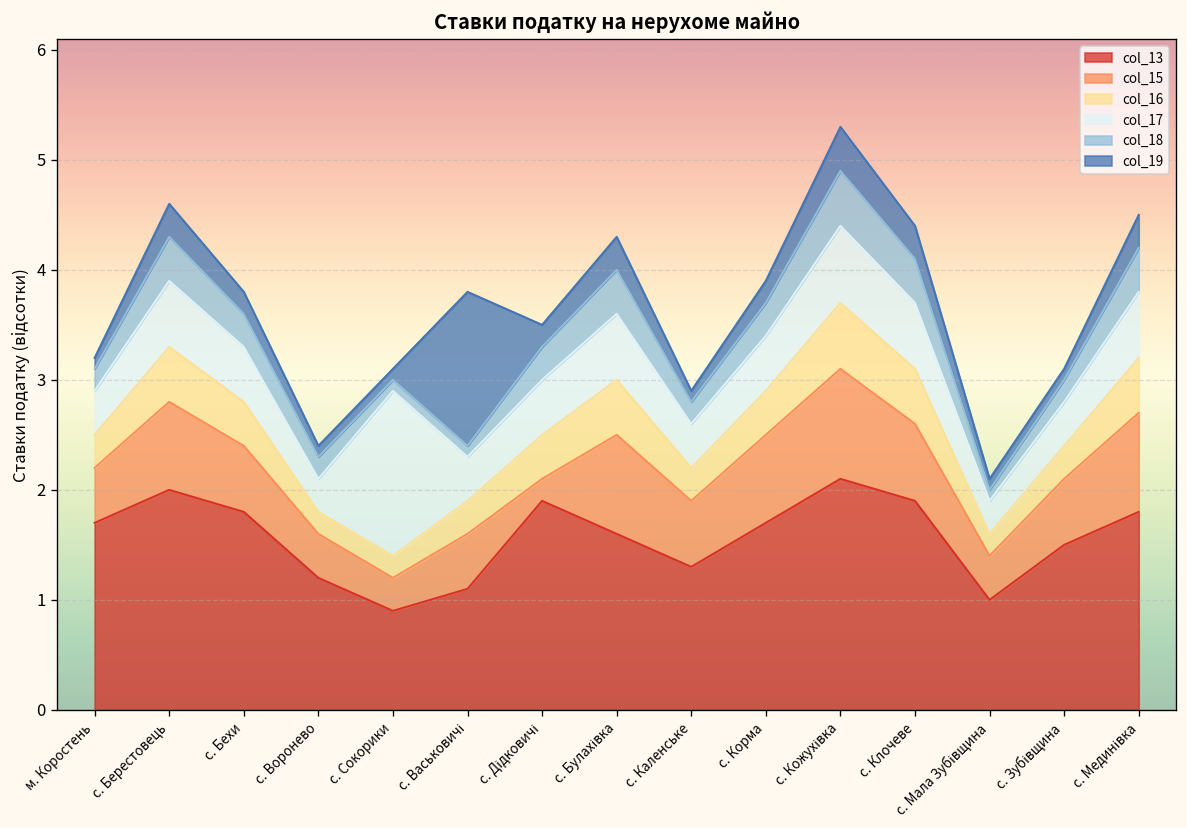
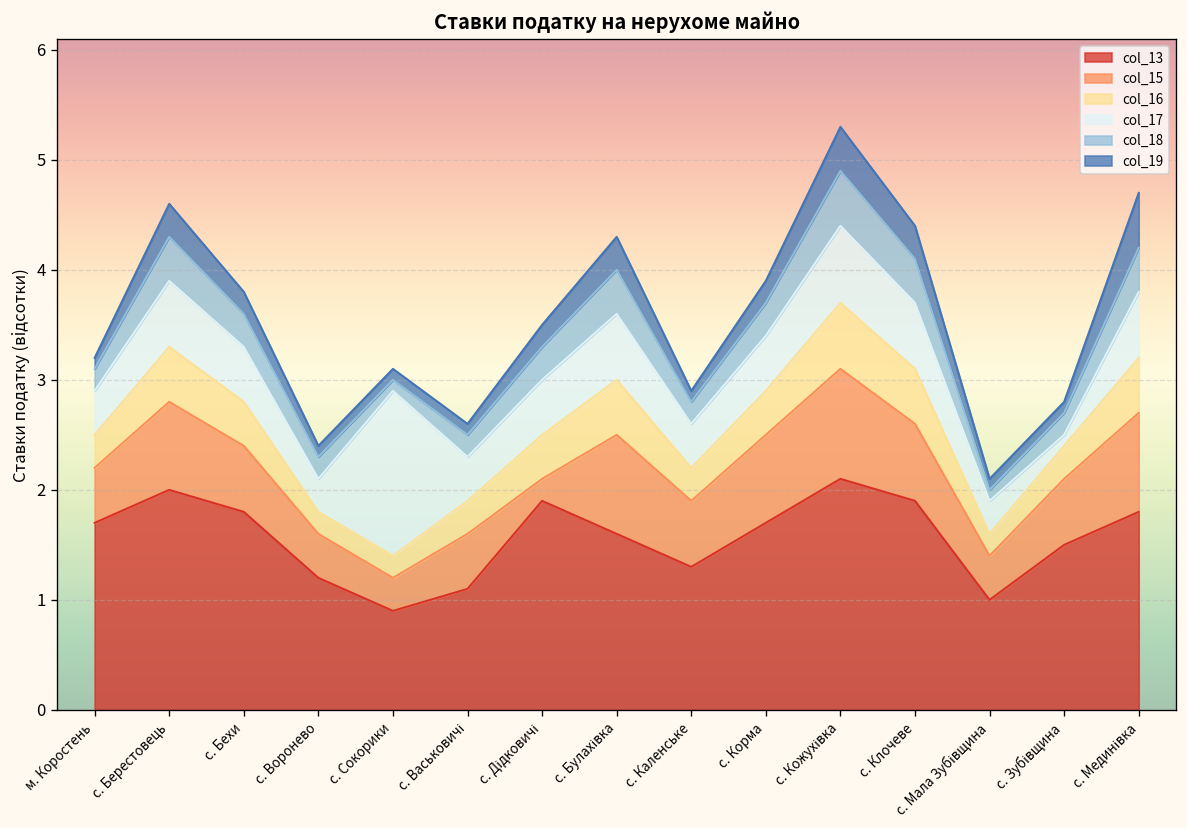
  {
    "col_13": {
      "м. Коростень": 1.7,
      "с. Берестовець": 2.0,
      "с. Бехи": 1.8,
      "с. Воронево": 1.2,
      "с. Сокорики": 0.9,
      "с. Васьковичі": 1.1,
      "с. Дідковичі": 1.9,
      "с. Булахівка": 1.6,
      "с. Каленське": 1.3,
      "с. Корма": 1.7,
      "с. Кожухівка": 2.1,
      "с. Клочеве": 1.9,
      "с. Мала Зубівщина": 1.0,
      "с. Зубівщина": 1.5,
      "с. Мединівка": 1.8
    },
    "col_15": {
      "м. Коростень": 0.5,
      "с. Берестовець": 0.8,
      "с. Бехи": 0.6,
      "с. Воронево": 0.4,
      "с. Сокорики": 0.3,
      "с. Васьковичі": 0.5,
      "с. Дідковичі": 0.2,
      "с. Булахівка": 0.9,
      "с. Каленське": 0.6,
      "с. Корма": 0.8,
      "с. Кожухівка": 1.0,
      "с. Клочеве": 0.7,
      "с. Мала Зубівщина": 0.4,
      "с. Зубівщина": 0.6,
      "с. Мединівка": 0.9
    },
    "col_16": {
      "м. Коростень": 0.3,
      "с. Берестовець": 0.5,
      "с. Бехи": 0.4,
      "с. Воронево": 0.2,
      "с. Сокорики": 0.2,
      "с. Васьковичі": 0.3,
      "с. Дідковичі": 0.4,
      "с. Булахівка": 0.5,
      "с. Каленське": 0.3,
      "с. Корма": 0.4,
      "с. Кожухівка": 0.6,
      "с. Клочеве": 0.5,
      "с. Мала Зубівщина": 0.2,
      "с. Зубівщина": 0.3,
      "с. Мединівка": 0.5
    },
    "col_17": {
      "м. Коростень": 0.4,
      "с. Берестовець": 0.6,
      "с. Бехи": 0.5,
      "с. Воронево": 0.3,
      "с. Сокорики": 1.5,
      "с. Васьковичі": 0.4,
      "с. Дідковичі": 0.5,
      "с. Булахівка": 0.6,
      "с. Каленське": 0.4,
      "с. Корма": 0.5,
      "с. Кожухівка": 0.7,
      "с. Клочеве": 0.6,
      "с. Мала Зубівщина": 0.3,
-     "с. Зубівщина": 0.4,
+     "с. Зубівщина": 0.1,
      "с. Мединівка": 0.6
    },
    "col_18": {
      "м. Коростень": 0.2,
      "с. Берестовець": 0.4,
      "с. Бехи": 0.3,
      "с. Воронево": 0.2,
      "с. Сокорики": 0.1,
-     "с. Васьковичі": 0.1,
+     "с. Васьковичі": 0.2,
      "с. Дідковичі": 0.3,
      "с. Булахівка": 0.4,
      "с. Каленське": 0.2,
      "с. Корма": 0.3,
      "с. Кожухівка": 0.5,
      "с. Клочеве": 0.4,
      "с. Мала Зубівщина": 0.1,
      "с. Зубівщина": 0.2,
      "с. Мединівка": 0.4
    },
    "col_19": {
      "м. Коростень": 0.1,
      "с. Берестовець": 0.3,
      "с. Бехи": 0.2,
      "с. Воронево": 0.1,
      "с. Сокорики": 0.1,
-     "с. Васьковичі": 1.4,
+     "с. Васьковичі": 0.1,
      "с. Дідковичі": 0.2,
      "с. Булахівка": 0.3,
      "с. Каленське": 0.1,
      "с. Корма": 0.2,
      "с. Кожухівка": 0.4,
      "с. Клочеве": 0.3,
      "с. Мала Зубівщина": 0.1,
      "с. Зубівщина": 0.1,
-     "с. Мединівка": 0.3
+     "с. Мединівка": 0.5
    }
  }
